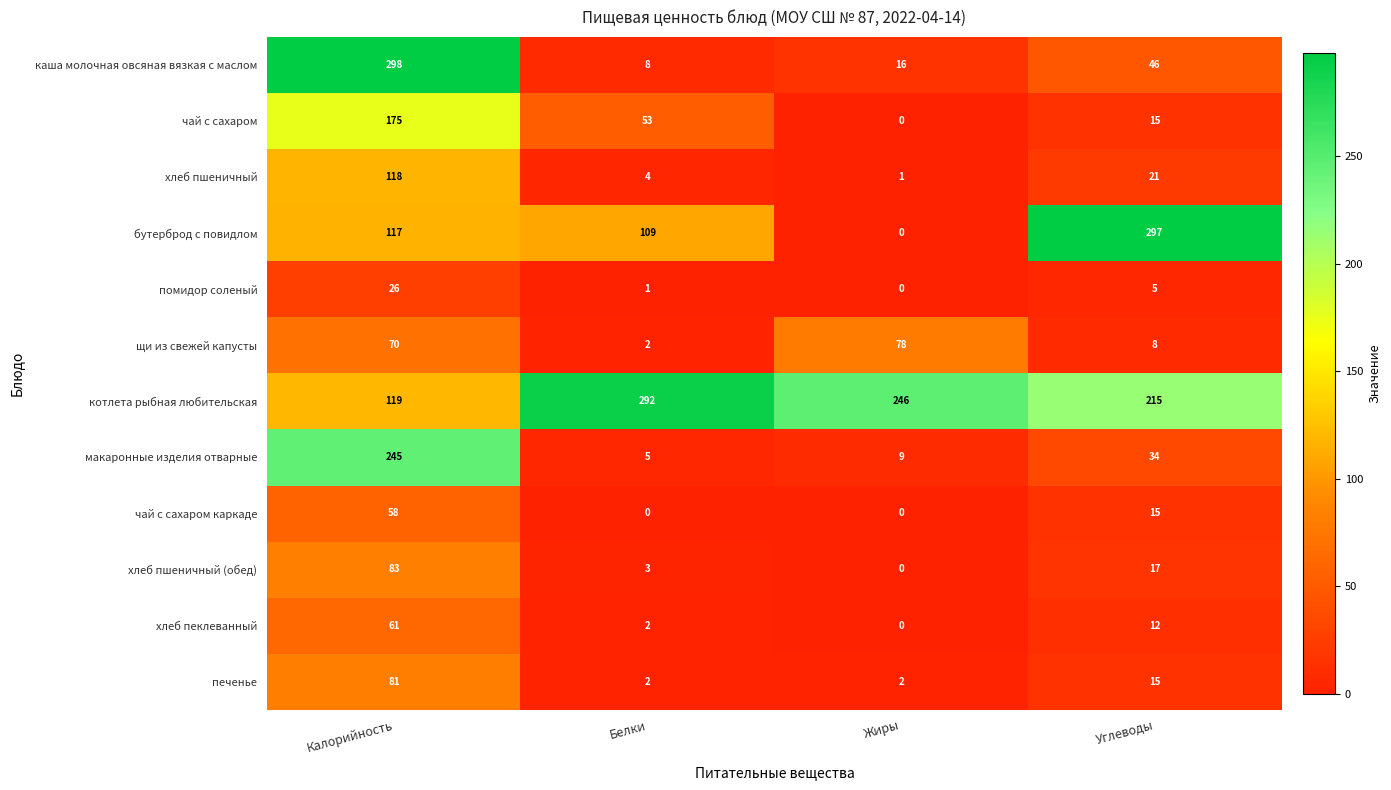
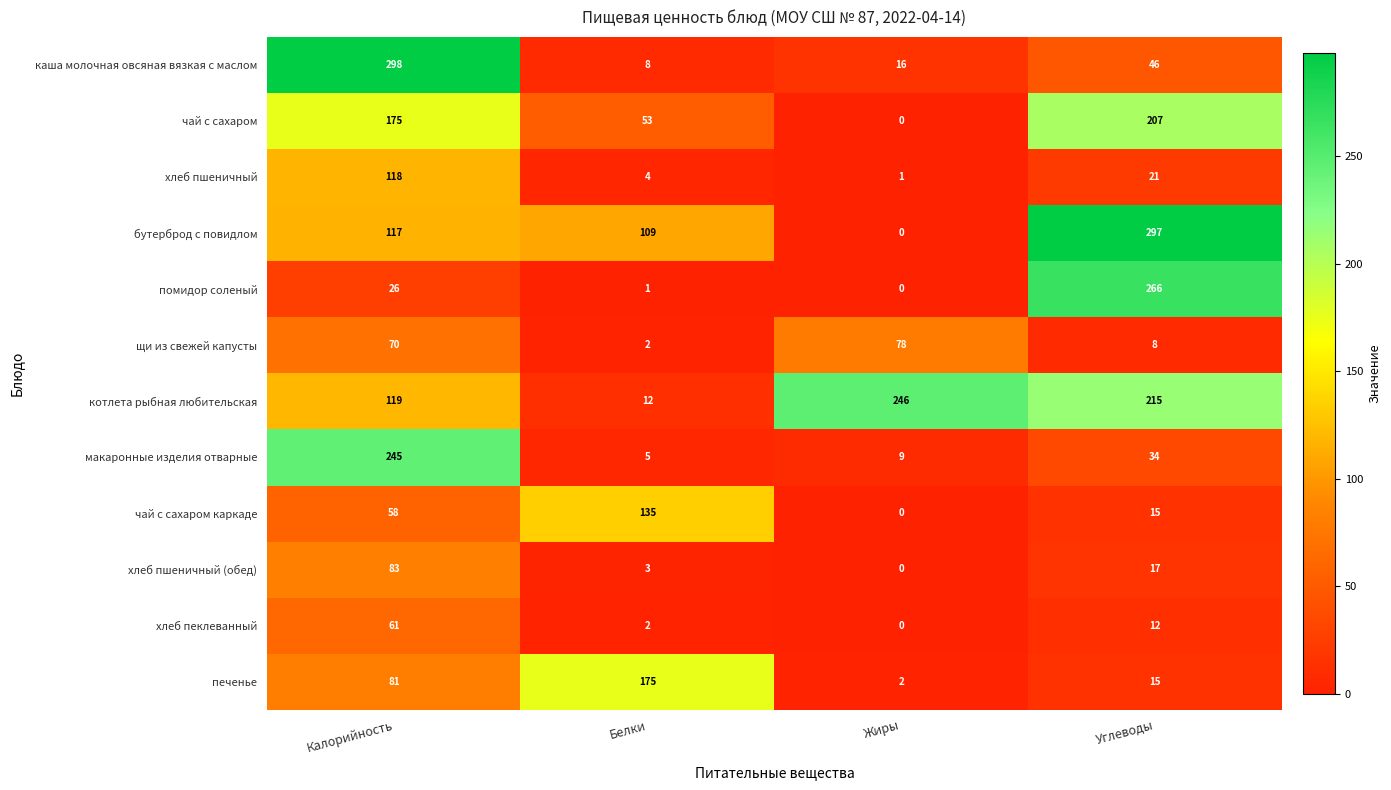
  {
    "каша молочная овсяная вязкая с маслом": {
      "Калорийность": 298,
      "Белки": 8,
      "Жиры": 16,
      "Углеводы": 46
    },
    "чай с сахаром": {
      "Калорийность": 175,
      "Белки": 53,
      "Жиры": 0,
-     "Углеводы": 15
+     "Углеводы": 207
    },
    "хлеб пшеничный": {
      "Калорийность": 118,
      "Белки": 4,
      "Жиры": 1,
      "Углеводы": 21
    },
    "бутерброд с повидлом": {
      "Калорийность": 117,
      "Белки": 109,
      "Жиры": 0,
      "Углеводы": 297
    },
    "помидор соленый": {
      "Калорийность": 26,
      "Белки": 1,
      "Жиры": 0,
-     "Углеводы": 5
+     "Углеводы": 266
    },
    "щи из свежей капусты": {
      "Калорийность": 70,
      "Белки": 2,
      "Жиры": 78,
      "Углеводы": 8
    },
    "котлета рыбная любительская": {
      "Калорийность": 119,
-     "Белки": 292,
+     "Белки": 12,
      "Жиры": 246,
      "Углеводы": 215
    },
    "макаронные изделия отварные": {
      "Калорийность": 245,
      "Белки": 5,
      "Жиры": 9,
      "Углеводы": 34
    },
    "чай с сахаром каркаде": {
      "Калорийность": 58,
-     "Белки": 0,
+     "Белки": 135,
      "Жиры": 0,
      "Углеводы": 15
    },
    "хлеб пшеничный (обед)": {
      "Калорийность": 83,
      "Белки": 3,
      "Жиры": 0,
      "Углеводы": 17
    },
    "хлеб пеклеванный": {
      "Калорийность": 61,
      "Белки": 2,
      "Жиры": 0,
      "Углеводы": 12
    },
    "печенье": {
      "Калорийность": 81,
-     "Белки": 2,
+     "Белки": 175,
      "Жиры": 2,
      "Углеводы": 15
    }
  }
